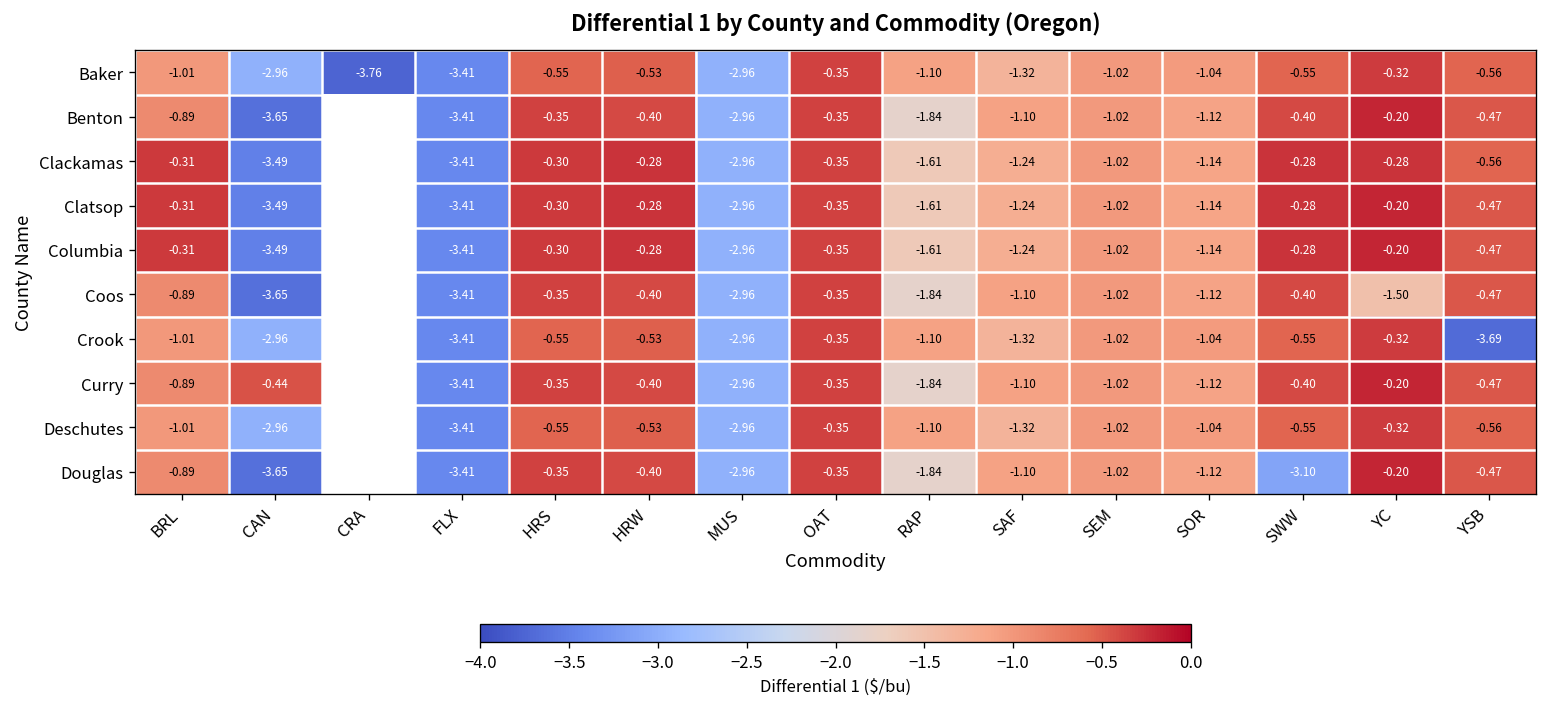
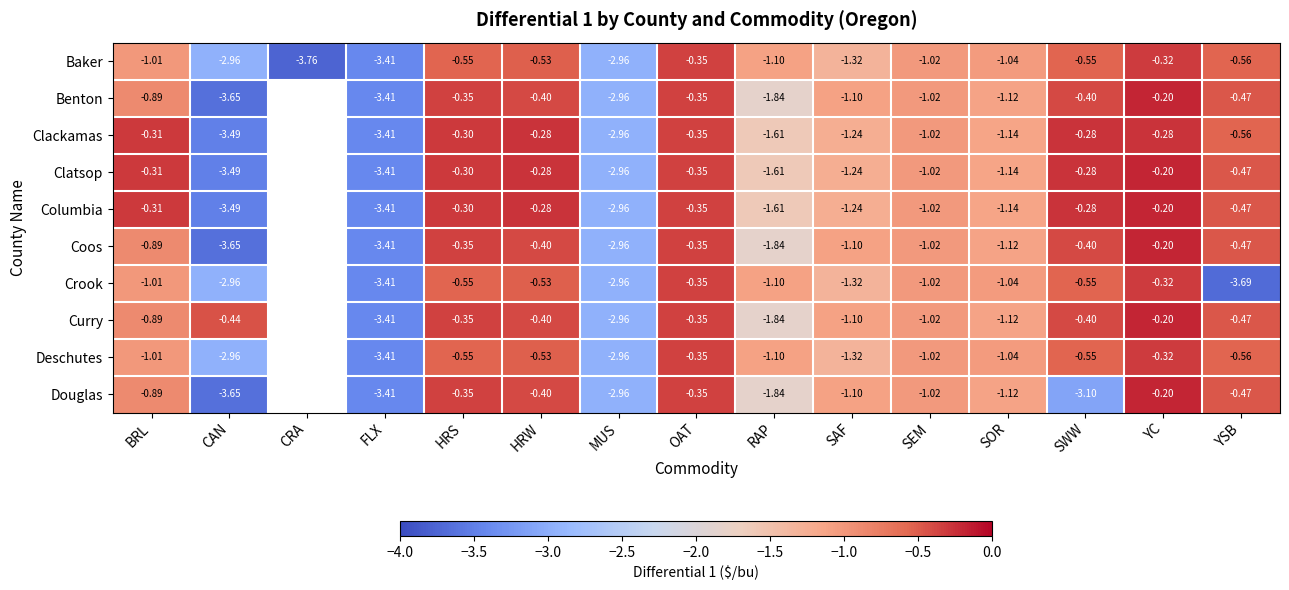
  {
    "Baker": {
      "BRL": -1.01,
      "CAN": -2.96,
      "CRA": -3.76,
      "FLX": -3.41,
      "HRS": -0.55,
      "HRW": -0.53,
      "MUS": -2.96,
      "OAT": -0.35,
      "RAP": -1.10,
      "SAF": -1.32,
      "SEM": -1.02,
      "SOR": -1.04,
      "SWW": -0.55,
      "YC": -0.32,
      "YSB": -0.56
    },
    "Benton": {
      "BRL": -0.89,
      "CAN": -3.65,
      "FLX": -3.41,
      "HRS": -0.35,
      "HRW": -0.40,
      "MUS": -2.96,
      "OAT": -0.35,
      "RAP": -1.84,
      "SAF": -1.10,
      "SEM": -1.02,
      "SOR": -1.12,
      "SWW": -0.40,
      "YC": -0.20,
      "YSB": -0.47
    },
    "Clackamas": {
      "BRL": -0.31,
      "CAN": -3.49,
      "FLX": -3.41,
      "HRS": -0.30,
      "HRW": -0.28,
      "MUS": -2.96,
      "OAT": -0.35,
      "RAP": -1.61,
      "SAF": -1.24,
      "SEM": -1.02,
      "SOR": -1.14,
      "SWW": -0.28,
      "YC": -0.28,
      "YSB": -0.56
    },
    "Clatsop": {
      "BRL": -0.31,
      "CAN": -3.49,
      "FLX": -3.41,
      "HRS": -0.30,
      "HRW": -0.28,
      "MUS": -2.96,
      "OAT": -0.35,
      "RAP": -1.61,
      "SAF": -1.24,
      "SEM": -1.02,
      "SOR": -1.14,
      "SWW": -0.28,
      "YC": -0.20,
      "YSB": -0.47
    },
    "Columbia": {
      "BRL": -0.31,
      "CAN": -3.49,
      "FLX": -3.41,
      "HRS": -0.30,
      "HRW": -0.28,
      "MUS": -2.96,
      "OAT": -0.35,
      "RAP": -1.61,
      "SAF": -1.24,
      "SEM": -1.02,
      "SOR": -1.14,
      "SWW": -0.28,
      "YC": -0.20,
      "YSB": -0.47
    },
    "Coos": {
      "BRL": -0.89,
      "CAN": -3.65,
      "FLX": -3.41,
      "HRS": -0.35,
      "HRW": -0.40,
      "MUS": -2.96,
      "OAT": -0.35,
      "RAP": -1.84,
      "SAF": -1.10,
      "SEM": -1.02,
      "SOR": -1.12,
      "SWW": -0.40,
-     "YC": -1.50,
+     "YC": -0.20,
      "YSB": -0.47
    },
    "Crook": {
      "BRL": -1.01,
      "CAN": -2.96,
      "FLX": -3.41,
      "HRS": -0.55,
      "HRW": -0.53,
      "MUS": -2.96,
      "OAT": -0.35,
      "RAP": -1.10,
      "SAF": -1.32,
      "SEM": -1.02,
      "SOR": -1.04,
      "SWW": -0.55,
      "YC": -0.32,
      "YSB": -3.69
    },
    "Curry": {
      "BRL": -0.89,
      "CAN": -0.44,
      "FLX": -3.41,
      "HRS": -0.35,
      "HRW": -0.40,
      "MUS": -2.96,
      "OAT": -0.35,
      "RAP": -1.84,
      "SAF": -1.10,
      "SEM": -1.02,
      "SOR": -1.12,
      "SWW": -0.40,
      "YC": -0.20,
      "YSB": -0.47
    },
    "Deschutes": {
      "BRL": -1.01,
      "CAN": -2.96,
      "FLX": -3.41,
      "HRS": -0.55,
      "HRW": -0.53,
      "MUS": -2.96,
      "OAT": -0.35,
      "RAP": -1.10,
      "SAF": -1.32,
      "SEM": -1.02,
      "SOR": -1.04,
      "SWW": -0.55,
      "YC": -0.32,
      "YSB": -0.56
    },
    "Douglas": {
      "BRL": -0.89,
      "CAN": -3.65,
      "FLX": -3.41,
      "HRS": -0.35,
      "HRW": -0.40,
      "MUS": -2.96,
      "OAT": -0.35,
      "RAP": -1.84,
      "SAF": -1.10,
      "SEM": -1.02,
      "SOR": -1.12,
      "SWW": -3.10,
      "YC": -0.20,
      "YSB": -0.47
    }
  }
